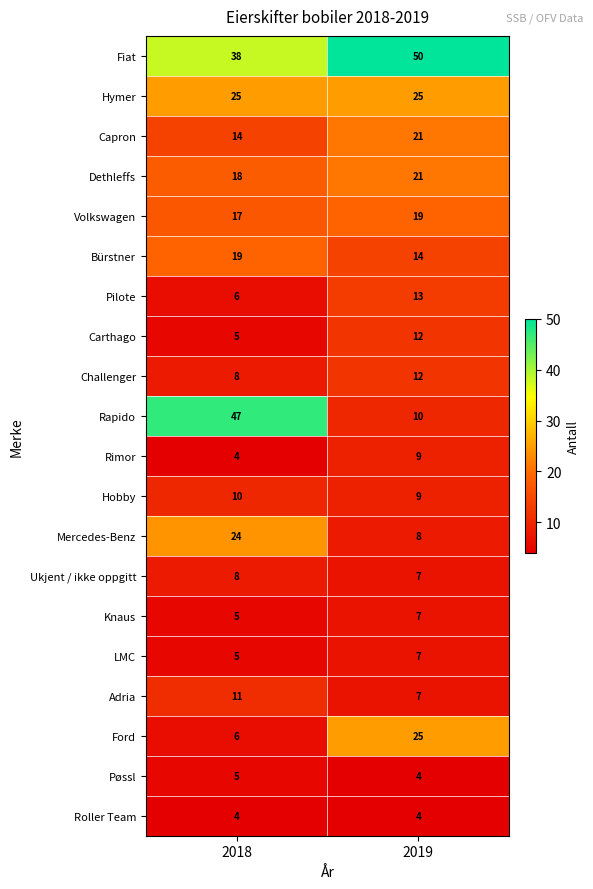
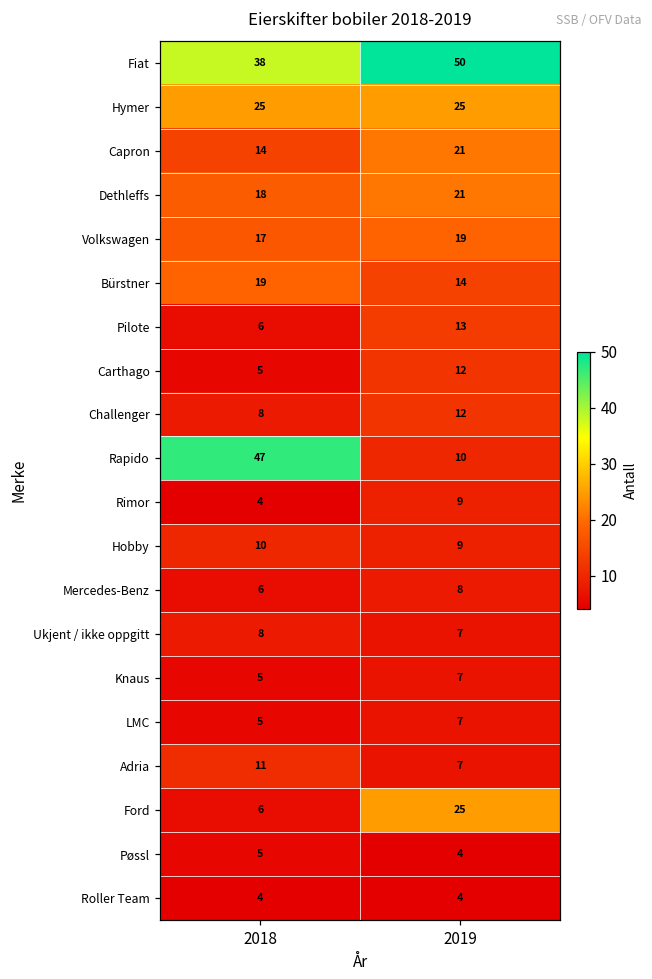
  {
    "Fiat": {
      "2018": 38,
      "2019": 50
    },
    "Hymer": {
      "2018": 25,
      "2019": 25
    },
    "Capron": {
      "2018": 14,
      "2019": 21
    },
    "Dethleffs": {
      "2018": 18,
      "2019": 21
    },
    "Volkswagen": {
      "2018": 17,
      "2019": 19
    },
    "Bürstner": {
      "2018": 19,
      "2019": 14
    },
    "Pilote": {
      "2018": 6,
      "2019": 13
    },
    "Carthago": {
      "2018": 5,
      "2019": 12
    },
    "Challenger": {
      "2018": 8,
      "2019": 12
    },
    "Rapido": {
      "2018": 47,
      "2019": 10
    },
    "Rimor": {
      "2018": 4,
      "2019": 9
    },
    "Hobby": {
      "2018": 10,
      "2019": 9
    },
    "Mercedes-Benz": {
-     "2018": 24,
+     "2018": 6,
      "2019": 8
    },
    "Ukjent / ikke oppgitt": {
      "2018": 8,
      "2019": 7
    },
    "Knaus": {
      "2018": 5,
      "2019": 7
    },
    "LMC": {
      "2018": 5,
      "2019": 7
    },
    "Adria": {
      "2018": 11,
      "2019": 7
    },
    "Ford": {
      "2018": 6,
      "2019": 25
    },
    "Pøssl": {
      "2018": 5,
      "2019": 4
    },
    "Roller Team": {
      "2018": 4,
      "2019": 4
    }
  }
